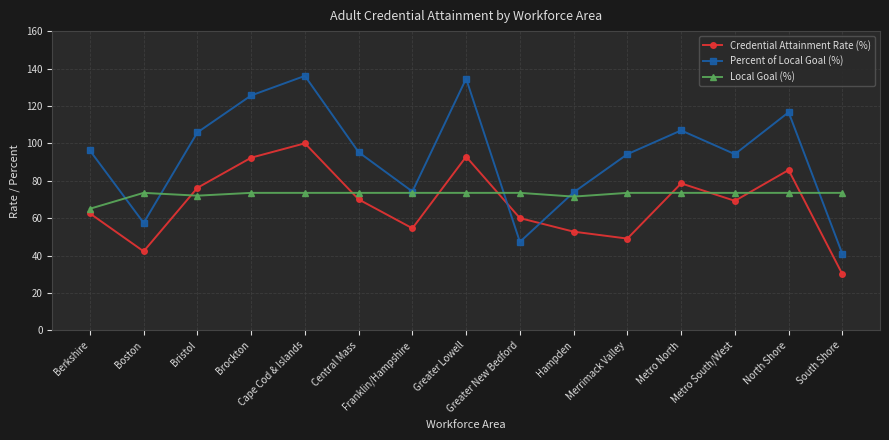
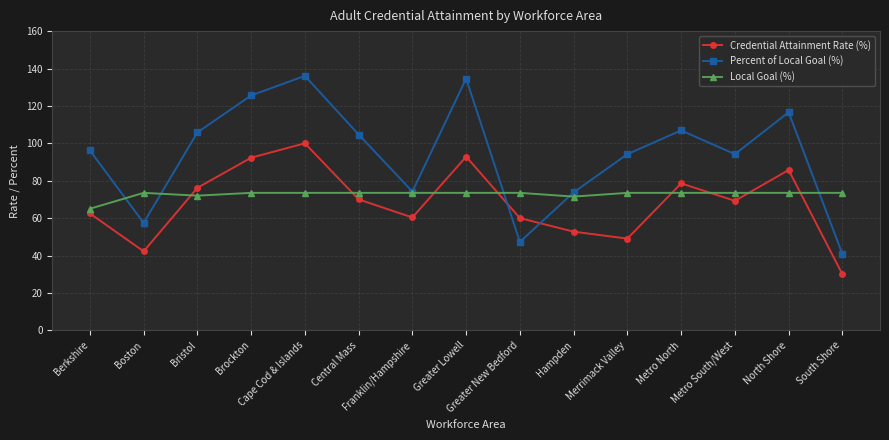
  {
    "Credential Attainment Rate (%)": {
      "Berkshire": 63,
      "Boston": 42,
      "Bristol": 76,
      "Brockton": 92,
      "Cape Cod & Islands": 100,
      "Central Mass": 70,
-     "Franklin/Hampshire": 55,
+     "Franklin/Hampshire": 60,
      "Greater Lowell": 93,
      "Greater New Bedford": 60,
      "Hampden": 53,
      "Merrimack Valley": 49,
      "Metro North": 79,
      "Metro South/West": 69,
      "North Shore": 86,
      "South Shore": 30
    },
    "Percent of Local Goal (%)": {
      "Berkshire": 96,
      "Boston": 57,
      "Bristol": 106,
      "Brockton": 126,
      "Cape Cod & Islands": 136,
-     "Central Mass": 95,
+     "Central Mass": 105,
      "Greater Lowell": 135,
      "Greater New Bedford": 47,
      "Hampden": 74,
      "Merrimack Valley": 94,
      "Metro North": 107,
      "Metro South/West": 94,
      "North Shore": 117,
      "South Shore": 41
    },
    "Local Goal (%)": {
      "Berkshire": 65,
      "Boston": 74,
      "Bristol": 72,
      "Brockton": 74,
      "Cape Cod & Islands": 74,
      "Central Mass": 74,
      "Greater Lowell": 74,
      "Greater New Bedford": 74,
      "Hampden": 72,
      "Merrimack Valley": 74,
      "Metro North": 74,
      "Metro South/West": 74,
      "North Shore": 74,
      "South Shore": 74
    }
  }
